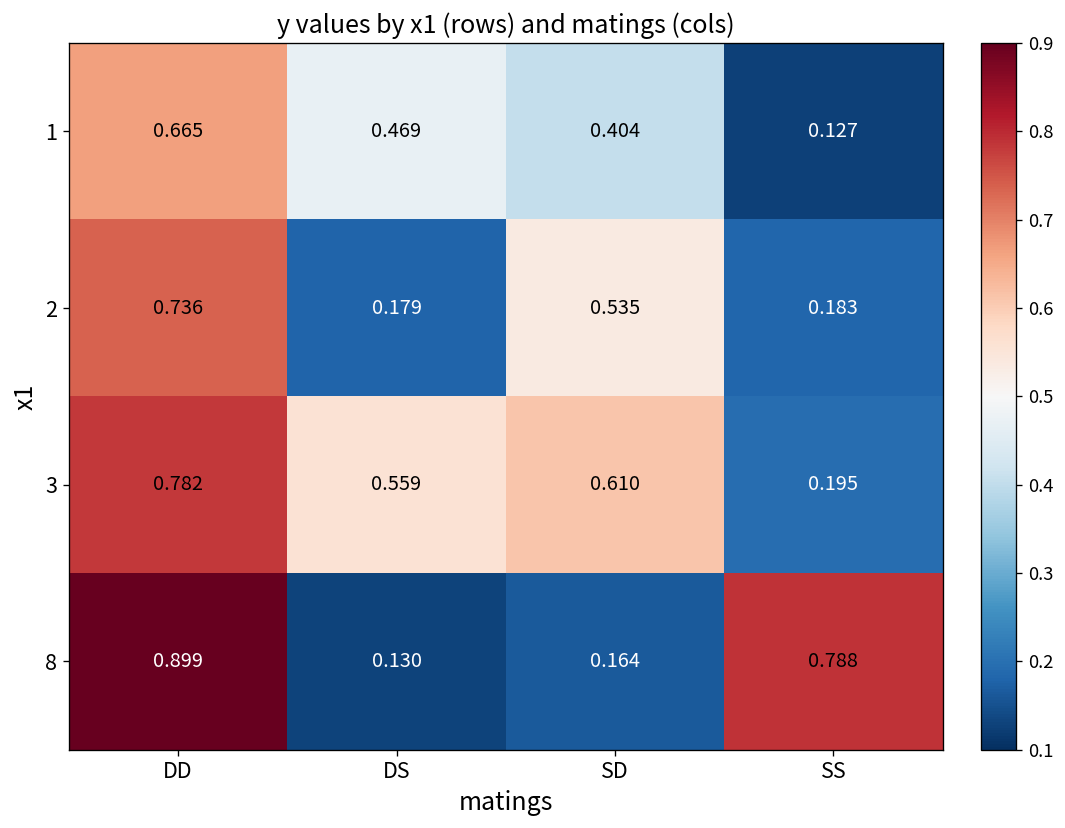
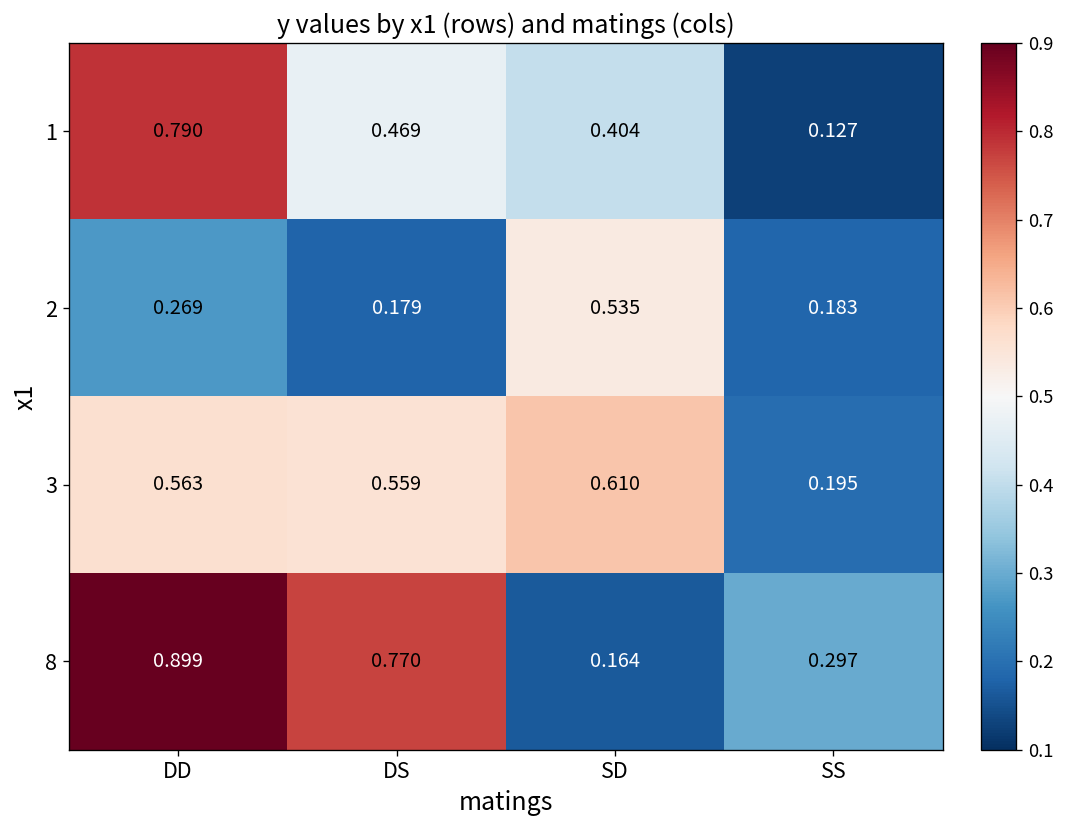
  {
    "1": {
-     "DD": 0.665,
+     "DD": 0.790,
      "DS": 0.469,
      "SD": 0.404,
      "SS": 0.127
    },
    "2": {
-     "DD": 0.736,
+     "DD": 0.269,
      "DS": 0.179,
      "SD": 0.535,
      "SS": 0.183
    },
    "3": {
-     "DD": 0.782,
+     "DD": 0.563,
      "DS": 0.559,
      "SD": 0.610,
      "SS": 0.195
    },
    "8": {
      "DD": 0.899,
-     "DS": 0.130,
+     "DS": 0.770,
      "SD": 0.164,
-     "SS": 0.788
+     "SS": 0.297
    }
  }
